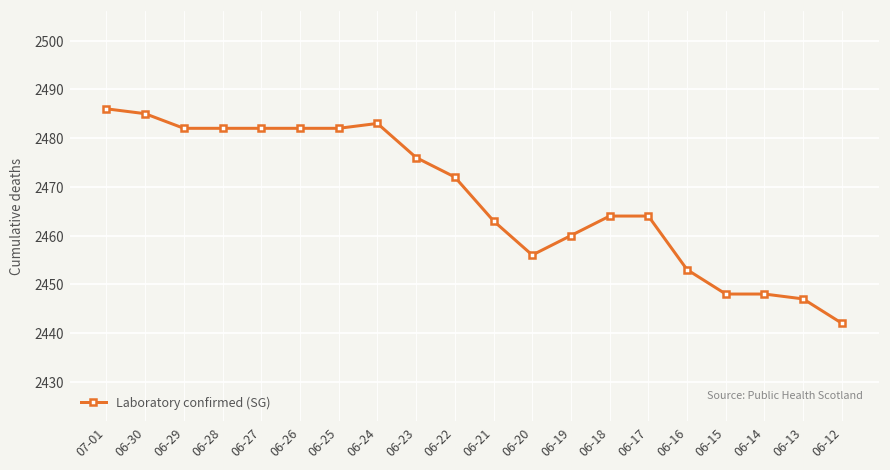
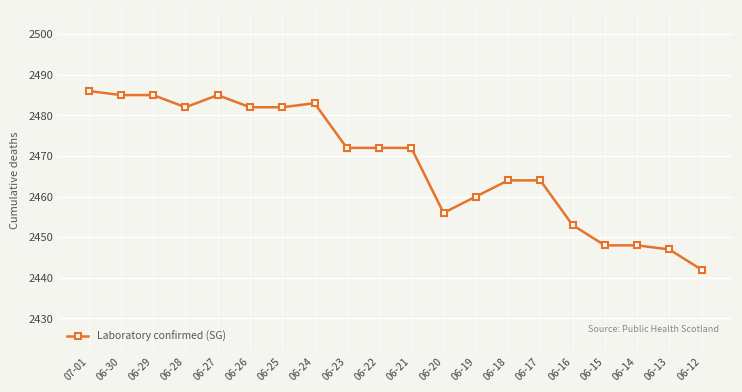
  {
    "07-01": 2486,
    "06-30": 2485,
-   "06-29": 2482,
+   "06-29": 2485,
    "06-28": 2482,
-   "06-27": 2482,
+   "06-27": 2485,
    "06-26": 2482,
    "06-25": 2482,
    "06-24": 2483,
-   "06-23": 2476,
+   "06-23": 2472,
    "06-22": 2472,
-   "06-21": 2463,
+   "06-21": 2472,
    "06-20": 2456,
    "06-19": 2460,
    "06-18": 2464,
    "06-17": 2464,
    "06-16": 2453,
    "06-15": 2448,
    "06-14": 2448,
    "06-13": 2447,
    "06-12": 2442
  }
